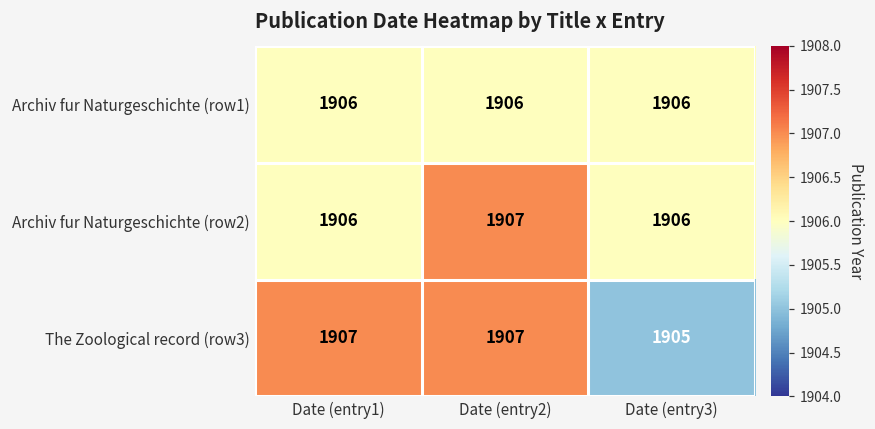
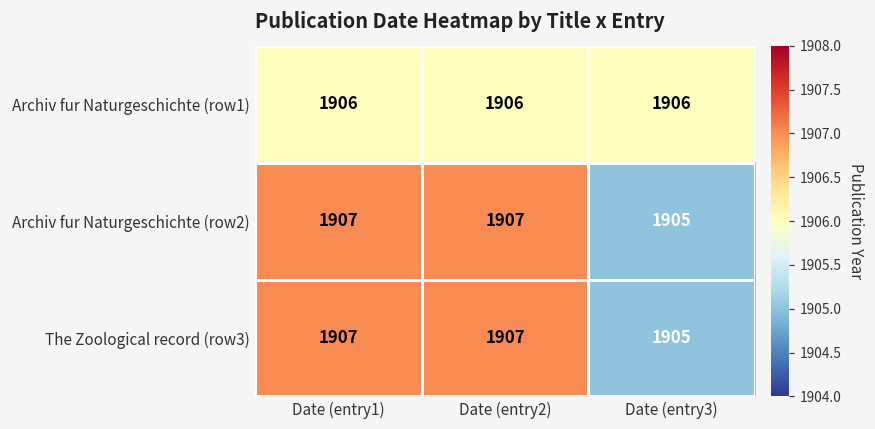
  {
    "Archiv fur Naturgeschichte (row1)": {
      "Date (entry1)": 1906,
      "Date (entry2)": 1906,
      "Date (entry3)": 1906
    },
    "Archiv fur Naturgeschichte (row2)": {
-     "Date (entry1)": 1906,
+     "Date (entry1)": 1907,
      "Date (entry2)": 1907,
-     "Date (entry3)": 1906
+     "Date (entry3)": 1905
    },
    "The Zoological record (row3)": {
      "Date (entry1)": 1907,
      "Date (entry2)": 1907,
      "Date (entry3)": 1905
    }
  }
